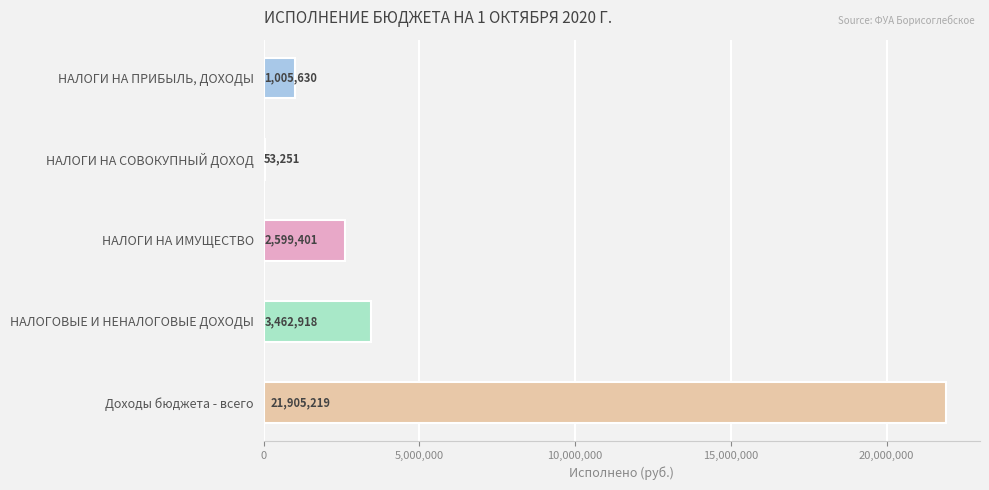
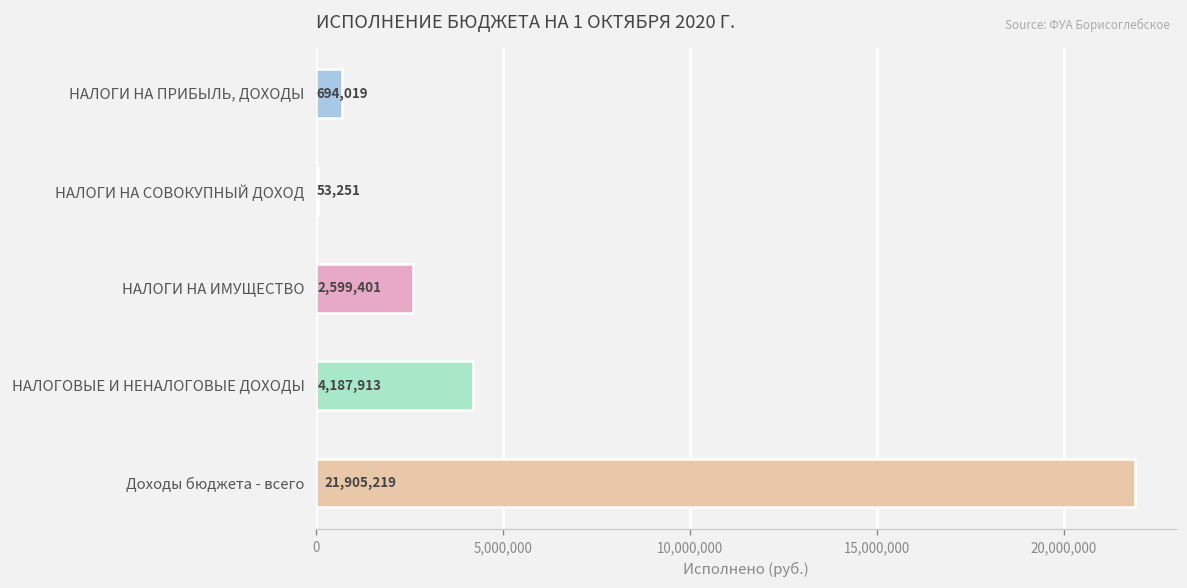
  {
-   "НАЛОГИ НА ПРИБЫЛЬ, ДОХОДЫ": "1,005,630",
+   "НАЛОГИ НА ПРИБЫЛЬ, ДОХОДЫ": "694,019",
    "НАЛОГИ НА СОВОКУПНЫЙ ДОХОД": "53,251",
    "НАЛОГИ НА ИМУЩЕСТВО": "2,599,401",
-   "НАЛОГОВЫЕ И НЕНАЛОГОВЫЕ ДОХОДЫ": "3,462,918",
+   "НАЛОГОВЫЕ И НЕНАЛОГОВЫЕ ДОХОДЫ": "4,187,913",
    "Доходы бюджета - всего": "21,905,219"
  }
